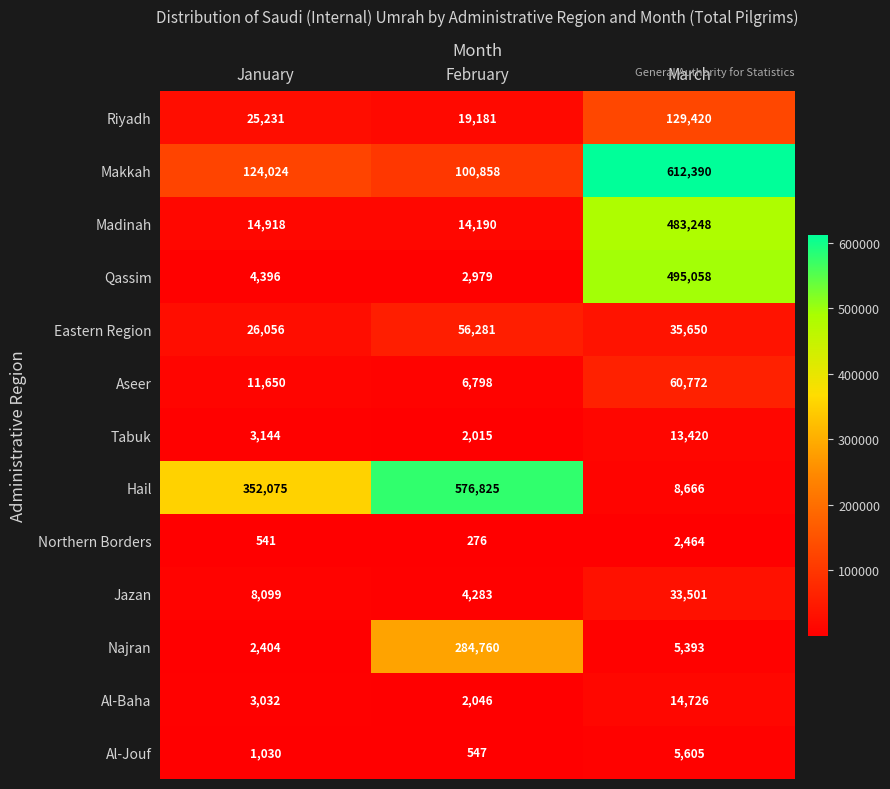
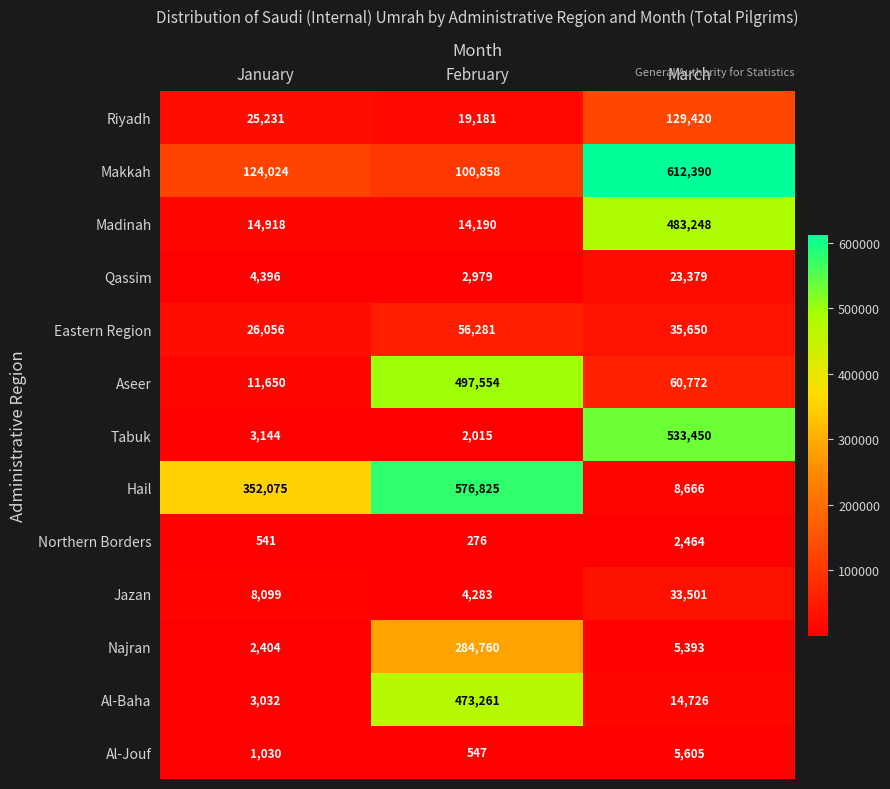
  {
    "Riyadh": {
      "January": "25,231",
      "February": "19,181",
      "March": "129,420"
    },
    "Makkah": {
      "January": "124,024",
      "February": "100,858",
      "March": "612,390"
    },
    "Madinah": {
      "January": "14,918",
      "February": "14,190",
      "March": "483,248"
    },
    "Qassim": {
      "January": "4,396",
      "February": "2,979",
-     "March": "495,058"
+     "March": "23,379"
    },
    "Eastern Region": {
      "January": "26,056",
      "February": "56,281",
      "March": "35,650"
    },
    "Aseer": {
      "January": "11,650",
-     "February": "6,798",
+     "February": "497,554",
      "March": "60,772"
    },
    "Tabuk": {
      "January": "3,144",
      "February": "2,015",
-     "March": "13,420"
+     "March": "533,450"
    },
    "Hail": {
      "January": "352,075",
      "February": "576,825",
      "March": "8,666"
    },
    "Northern Borders": {
      "January": "541",
      "February": "276",
      "March": "2,464"
    },
    "Jazan": {
      "January": "8,099",
      "February": "4,283",
      "March": "33,501"
    },
    "Najran": {
      "January": "2,404",
      "February": "284,760",
      "March": "5,393"
    },
    "Al-Baha": {
      "January": "3,032",
-     "February": "2,046",
+     "February": "473,261",
      "March": "14,726"
    },
    "Al-Jouf": {
      "January": "1,030",
      "February": "547",
      "March": "5,605"
    }
  }
